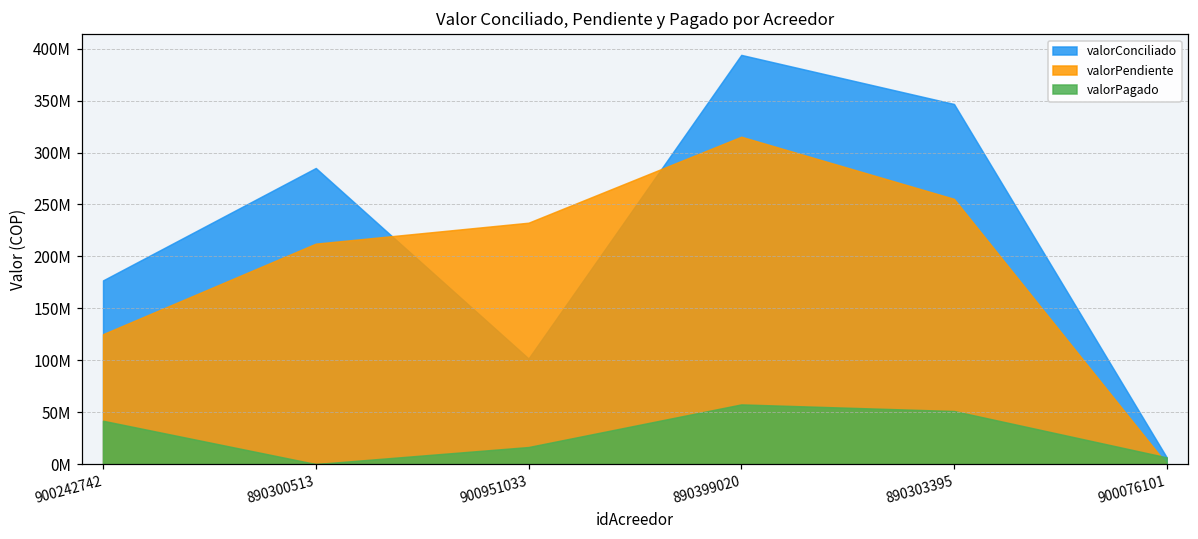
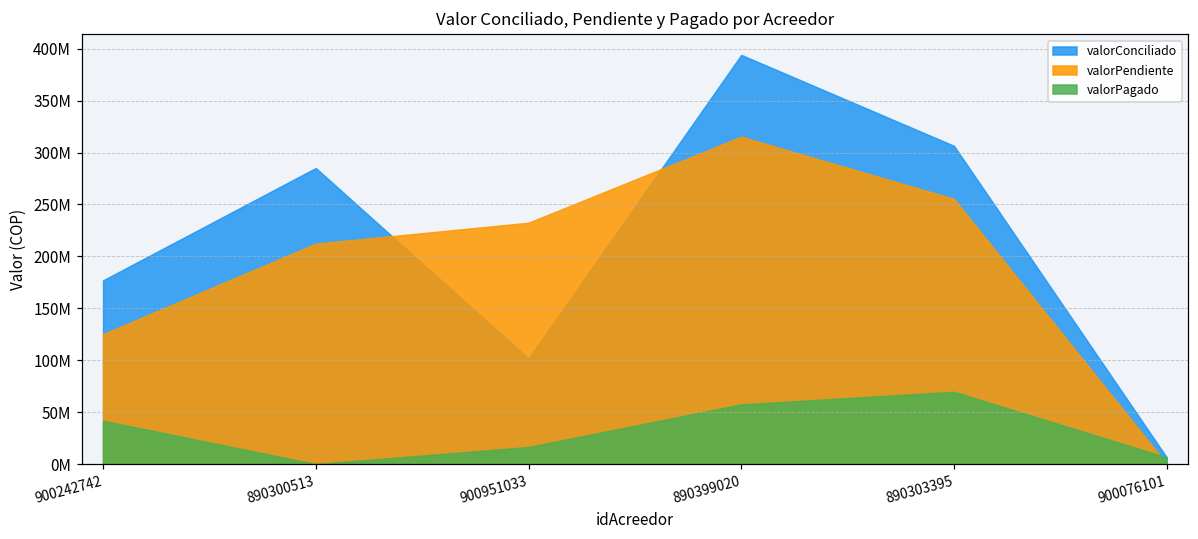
  {
    "valorConciliado": {
      "900242742": 180000000,
      "890300513": 290000000,
      "900951033": 100000000,
      "890399020": 390000000,
-     "890303395": 350000000
+     "890303395": 310000000
    },
    "valorPendiente": {
      "900242742": 130000000,
      "890300513": 210000000,
      "900951033": 230000000,
      "890399020": 320000000,
      "890303395": 260000000,
      "900076101": 0
    },
    "valorPagado": {
      "900242742": 40000000,
      "890300513": 0,
      "900951033": 20000000,
      "890399020": 60000000,
-     "890303395": 50000000
+     "890303395": 70000000
    }
  }
